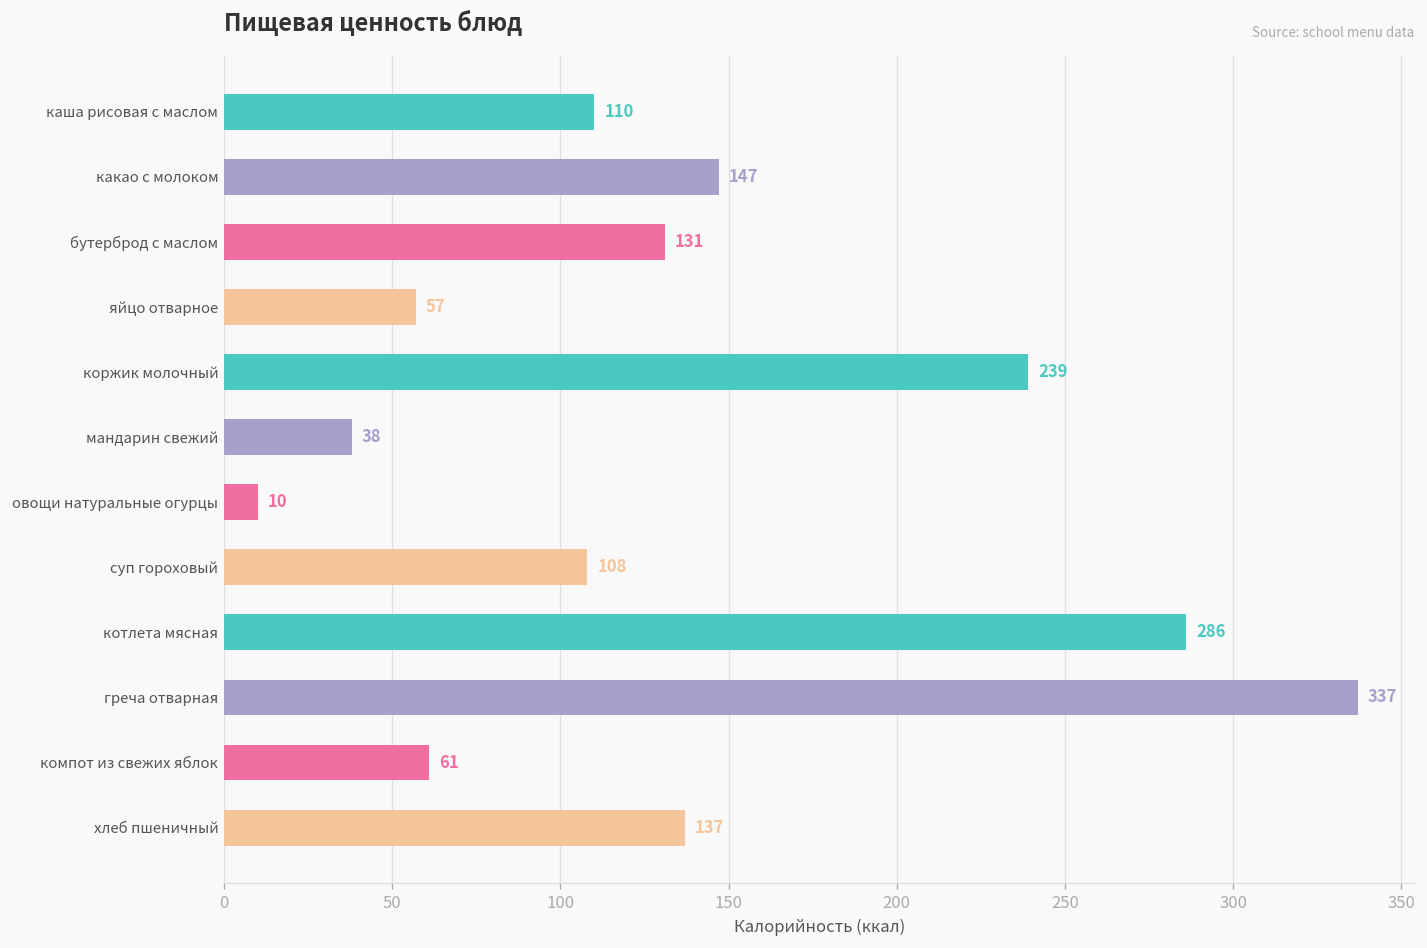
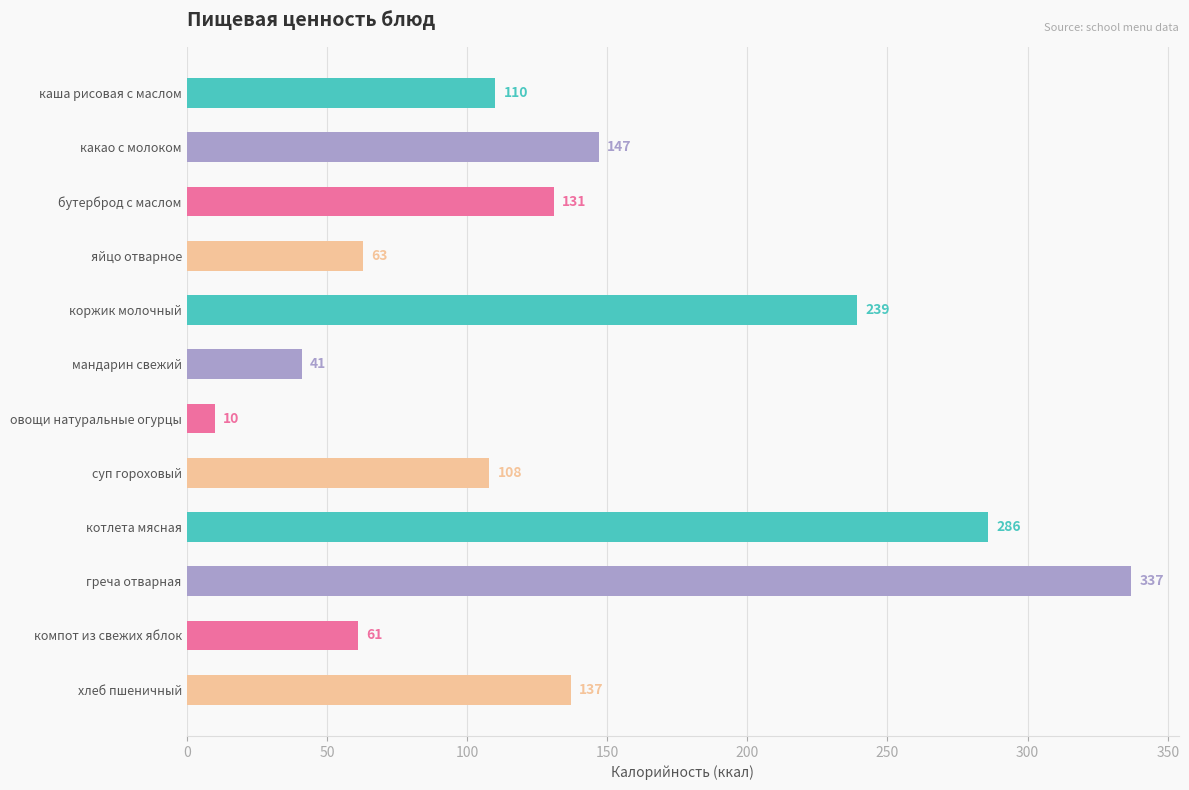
  {
    "каша рисовая с маслом": 110,
    "какао с молоком": 147,
    "бутерброд с маслом": 131,
-   "яйцо отварное": 57,
+   "яйцо отварное": 63,
    "коржик молочный": 239,
-   "мандарин свежий": 38,
+   "мандарин свежий": 41,
    "овощи натуральные огурцы": 10,
    "суп гороховый": 108,
    "котлета мясная": 286,
    "греча отварная": 337,
    "компот из свежих яблок": 61,
    "хлеб пшеничный": 137
  }
